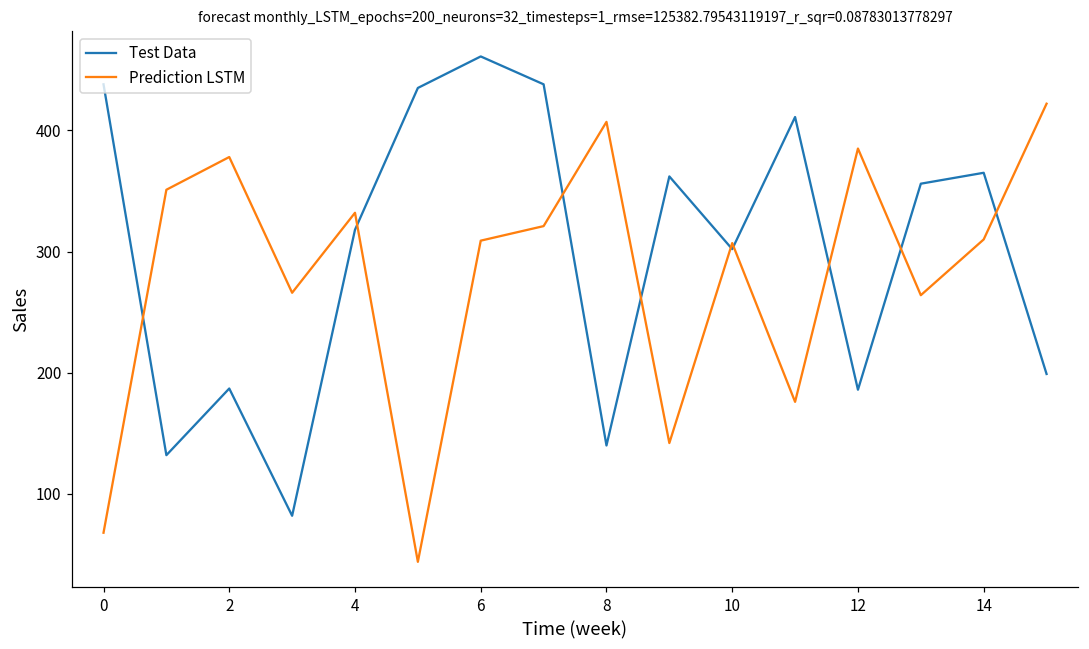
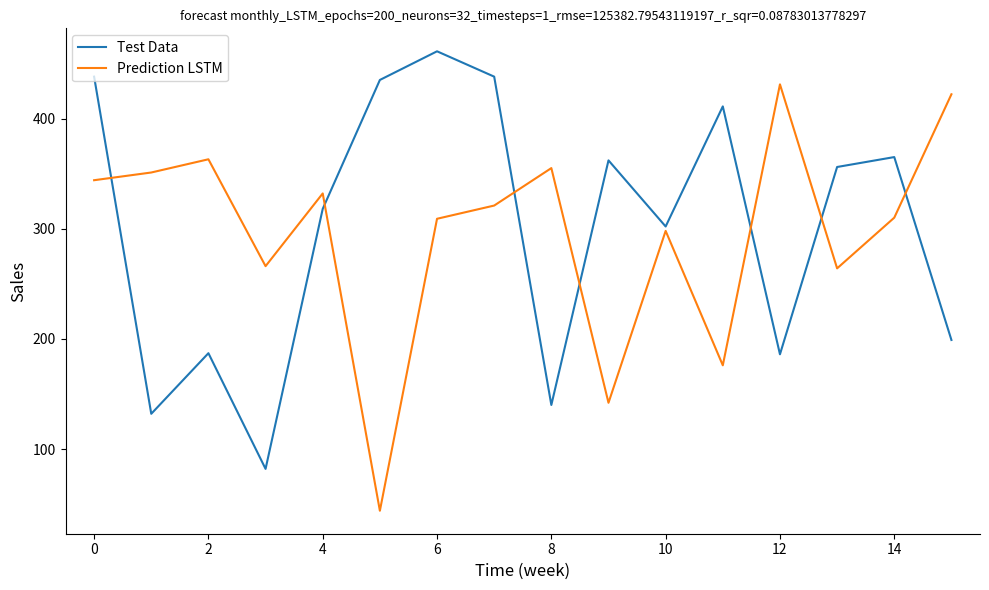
  {
    "Test Data": {
      "2": 187,
      "4": 318,
      "6": 461,
      "8": 140,
      "10": 302,
      "12": 186,
      "14": 365
    },
    "Prediction LSTM": {
-     "0": 68,
-     "2": 378,
+     "0": 344,
+     "2": 363,
      "4": 332,
      "6": 309,
-     "8": 407,
-     "10": 307,
-     "12": 385,
+     "8": 355,
+     "10": 298,
+     "12": 431,
      "14": 310
    }
  }
